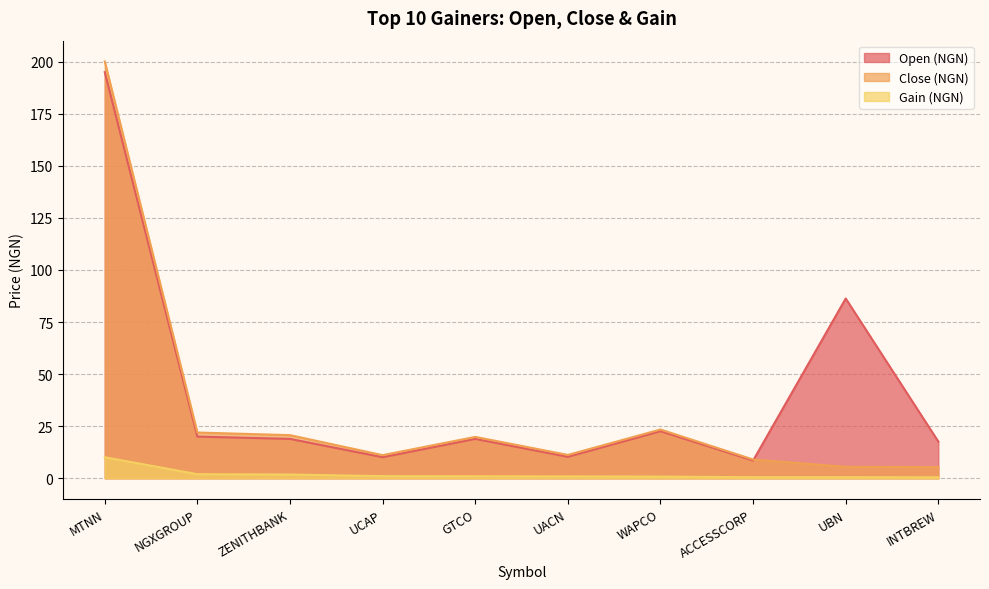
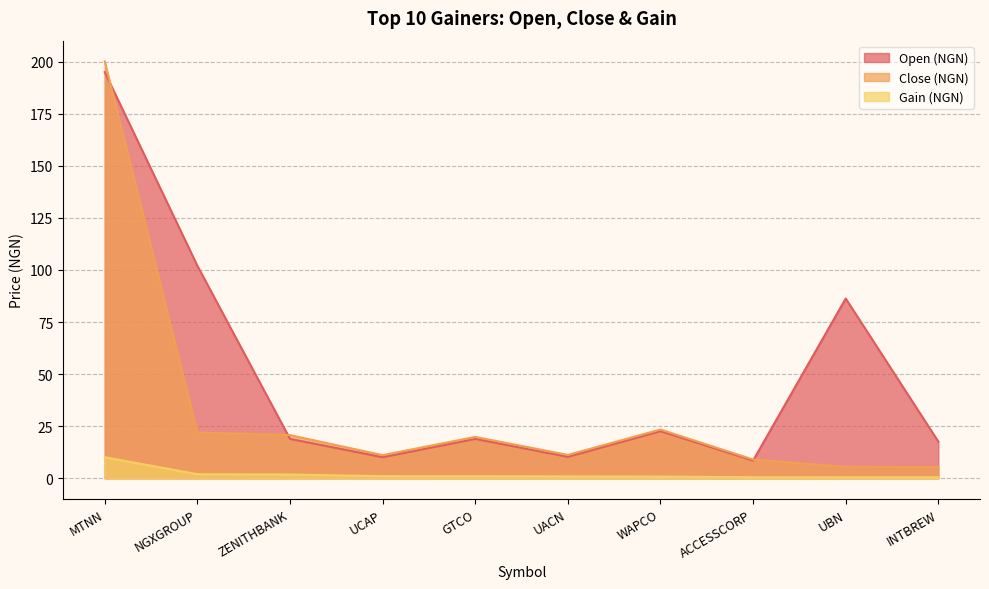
  {
    "Open (NGN)": {
      "MTNN": 195,
-     "NGXGROUP": 20,
+     "NGXGROUP": 102,
      "ZENITHBANK": 19,
      "UBN": 86,
      "INTBREW": 18
    }
  }
